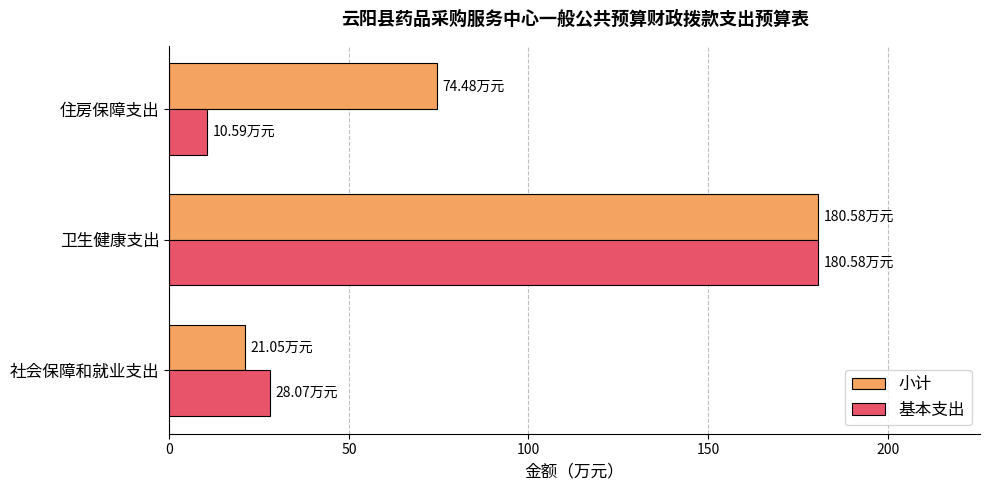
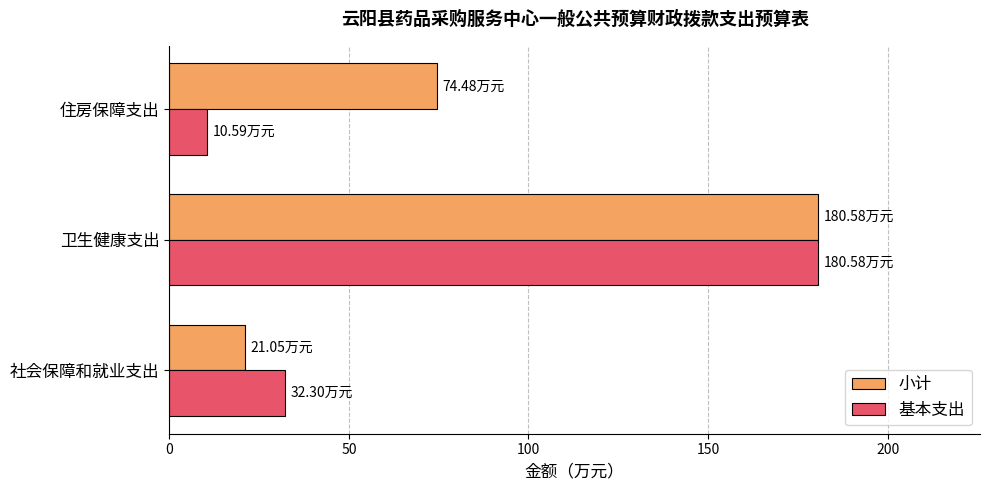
  {
    "小计": {
      "住房保障支出": 74.48,
      "卫生健康支出": 180.58,
      "社会保障和就业支出": 21.05
    },
    "基本支出": {
      "住房保障支出": 10.59,
      "卫生健康支出": 180.58,
-     "社会保障和就业支出": 28.07
+     "社会保障和就业支出": 32.30
    }
  }
